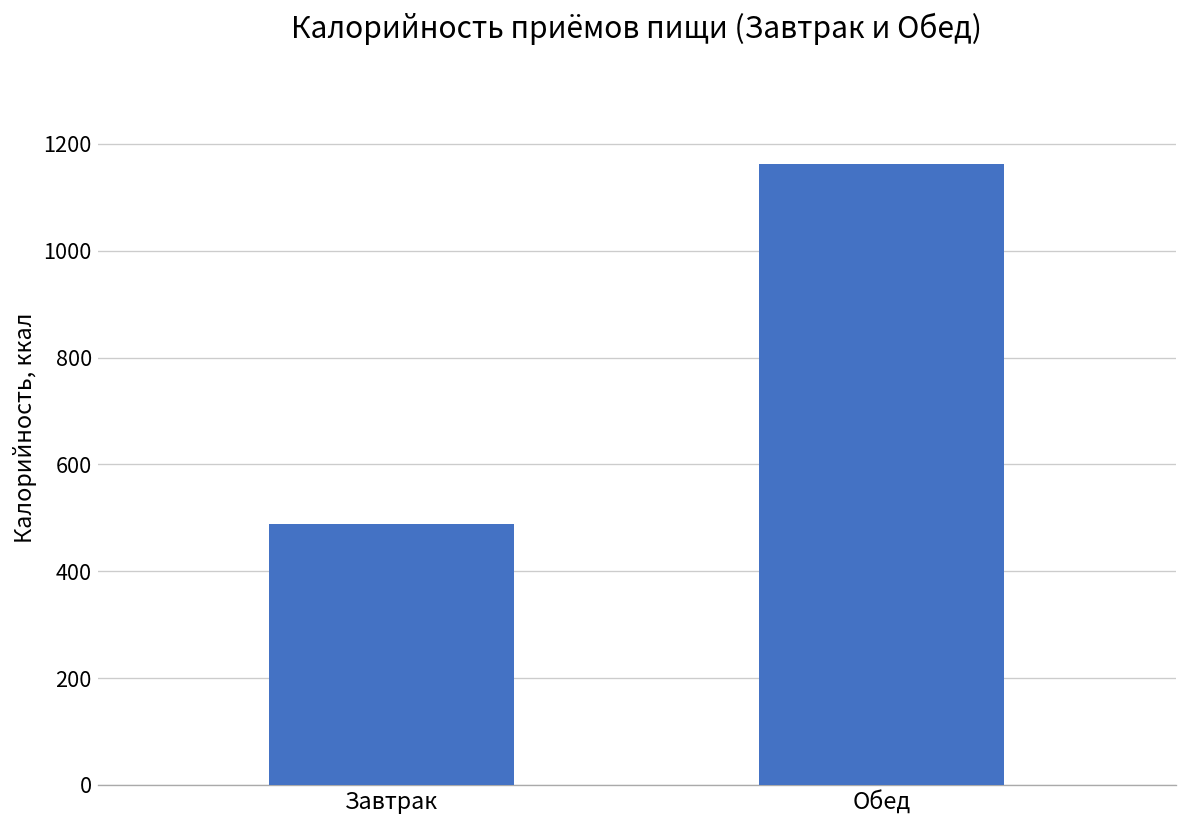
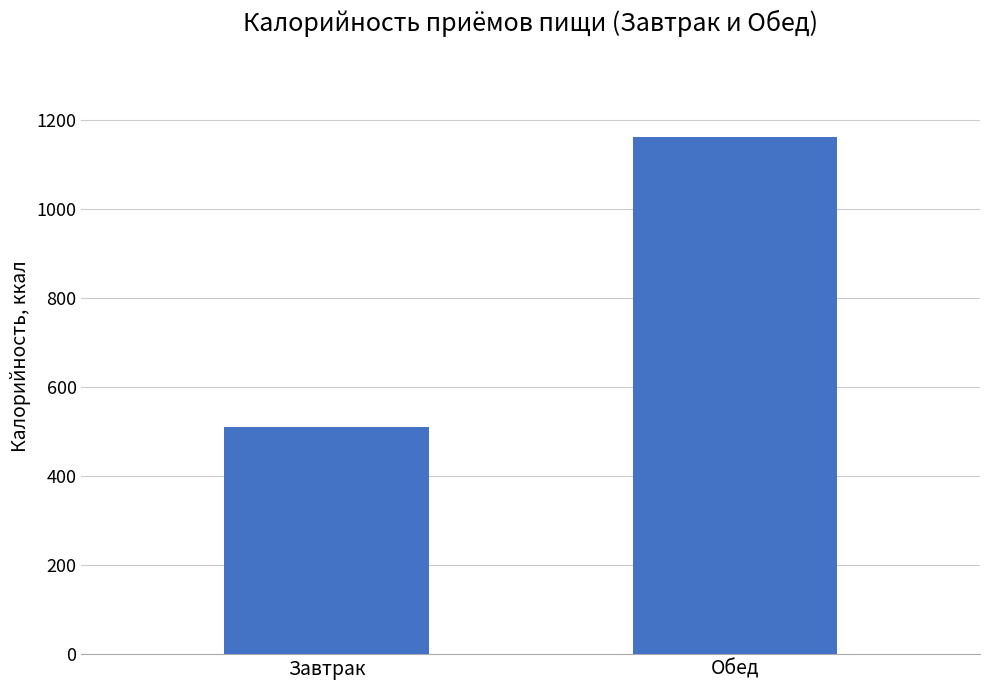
  {
-   "Завтрак": 490,
+   "Завтрак": 510,
    "Обед": 1160
  }
